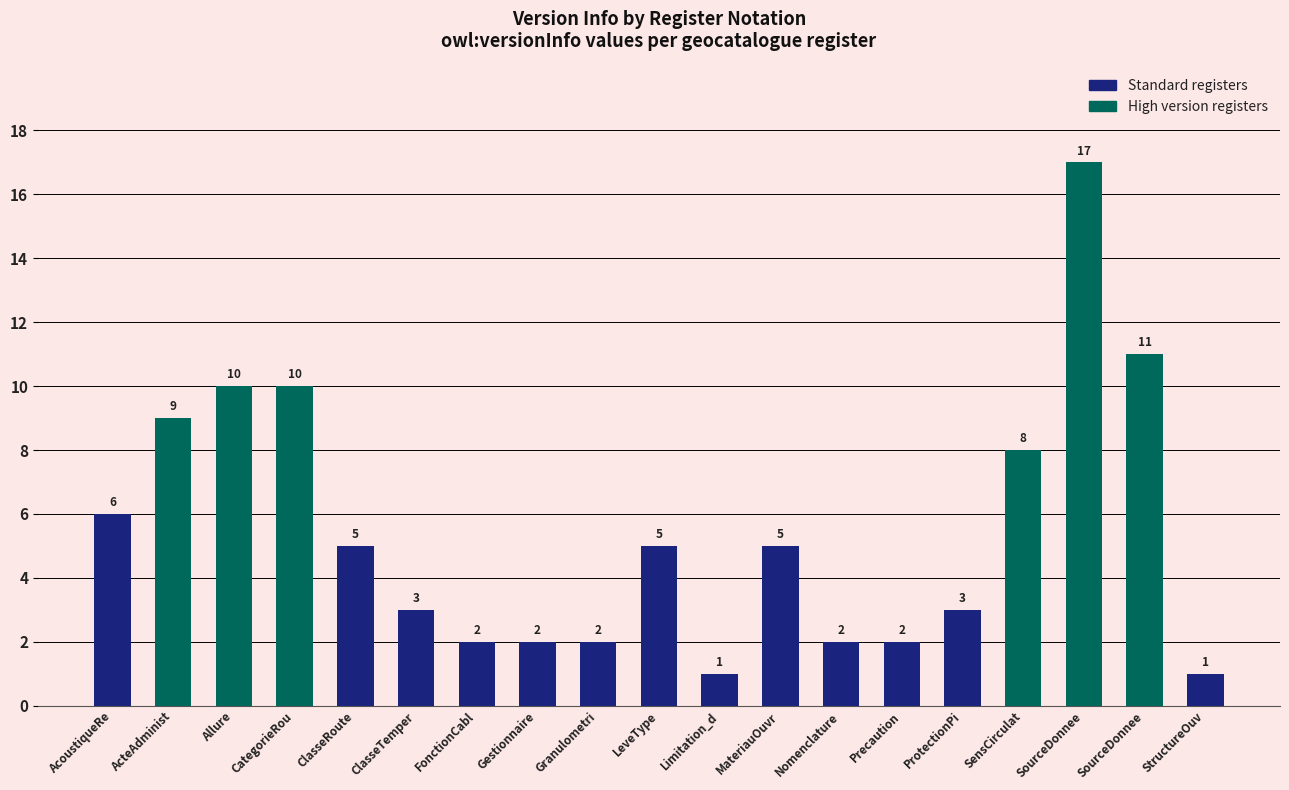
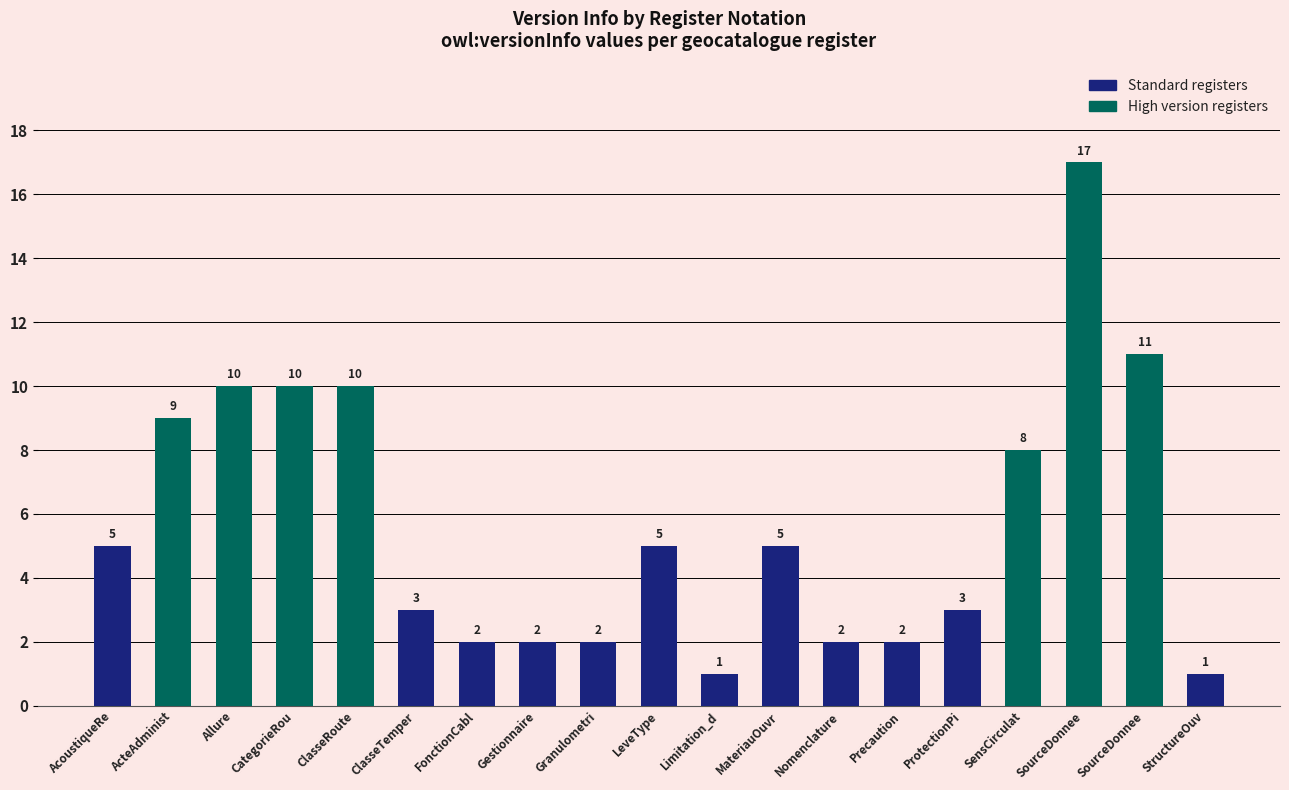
  {
-   "AcoustiqueRe": 6,
+   "AcoustiqueRe": 5,
    "ActeAdminist": 9,
    "Allure": 10,
    "CategorieRou": 10,
-   "ClasseRoute": 5,
+   "ClasseRoute": 10,
    "ClasseTemper": 3,
    "FonctionCabl": 2,
    "Gestionnaire": 2,
    "Granulometri": 2,
    "LeveType": 5,
    "Limitation_d": 1,
    "MateriauOuvr": 5,
    "Nomenclature": 2,
    "Precaution": 2,
    "ProtectionPi": 3,
    "SensCirculat": 8,
    "StructureOuv": 1
  }
